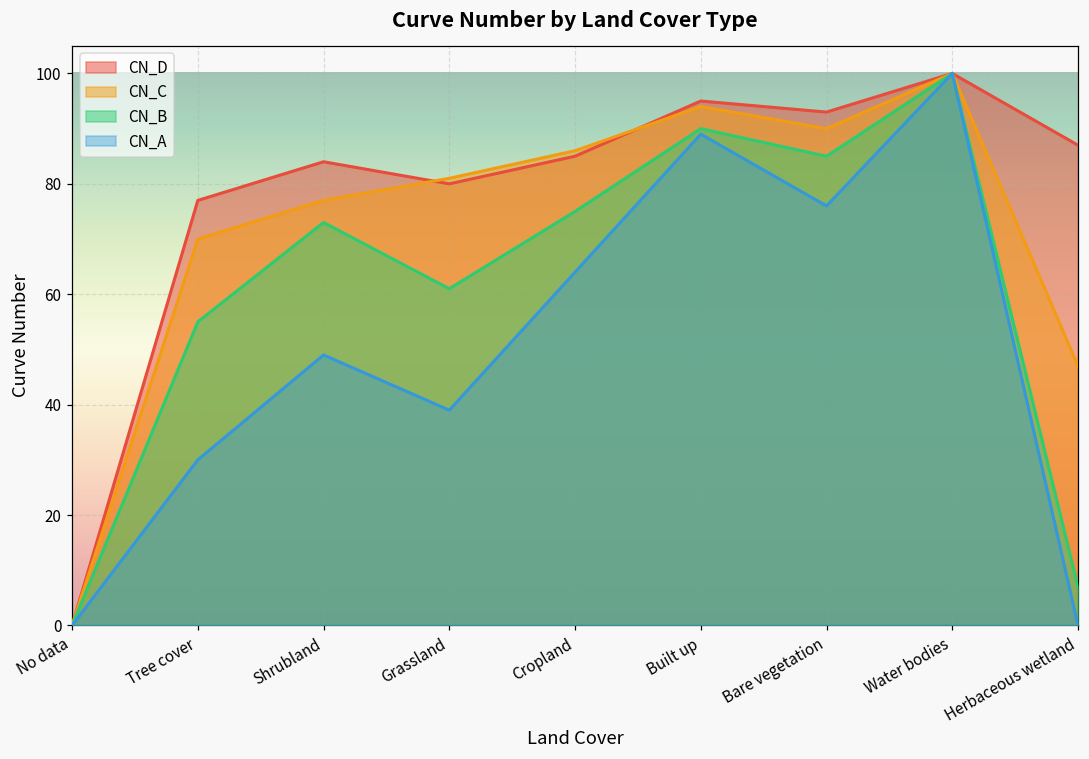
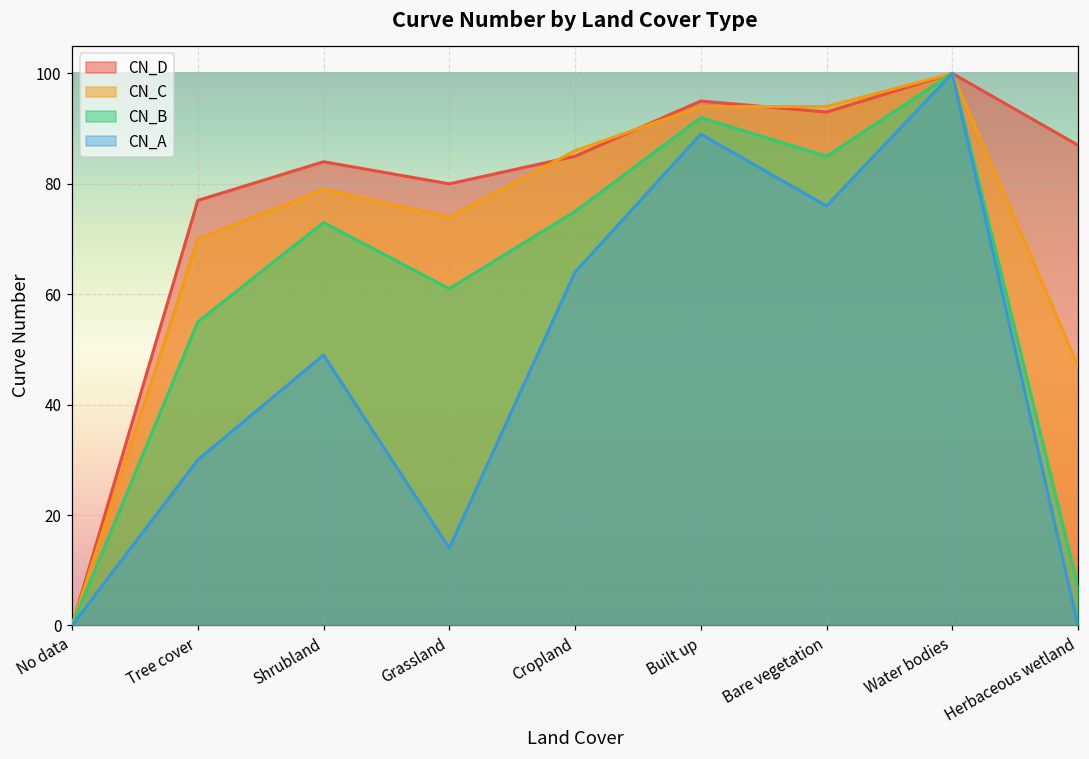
  {
    "CN_D": {
      "Tree cover": 77,
      "Shrubland": 84,
      "Grassland": 80,
      "Cropland": 85,
      "Built up": 95,
      "Bare vegetation": 93,
      "Herbaceous wetland": 87
    },
    "CN_C": {
      "Tree cover": 70,
-     "Shrubland": 77,
-     "Grassland": 81,
+     "Shrubland": 79,
+     "Grassland": 74,
      "Cropland": 86,
      "Built up": 94,
-     "Bare vegetation": 90,
+     "Bare vegetation": 94,
      "Herbaceous wetland": 47
    },
    "CN_B": {
      "Tree cover": 55,
      "Shrubland": 73,
      "Grassland": 61,
      "Cropland": 75,
-     "Built up": 90,
+     "Built up": 92,
      "Bare vegetation": 85,
      "Herbaceous wetland": 7
    },
    "CN_A": {
      "Tree cover": 30,
      "Shrubland": 49,
-     "Grassland": 39,
+     "Grassland": 14,
      "Cropland": 64,
      "Built up": 89,
      "Bare vegetation": 76,
      "Herbaceous wetland": 0
    }
  }
